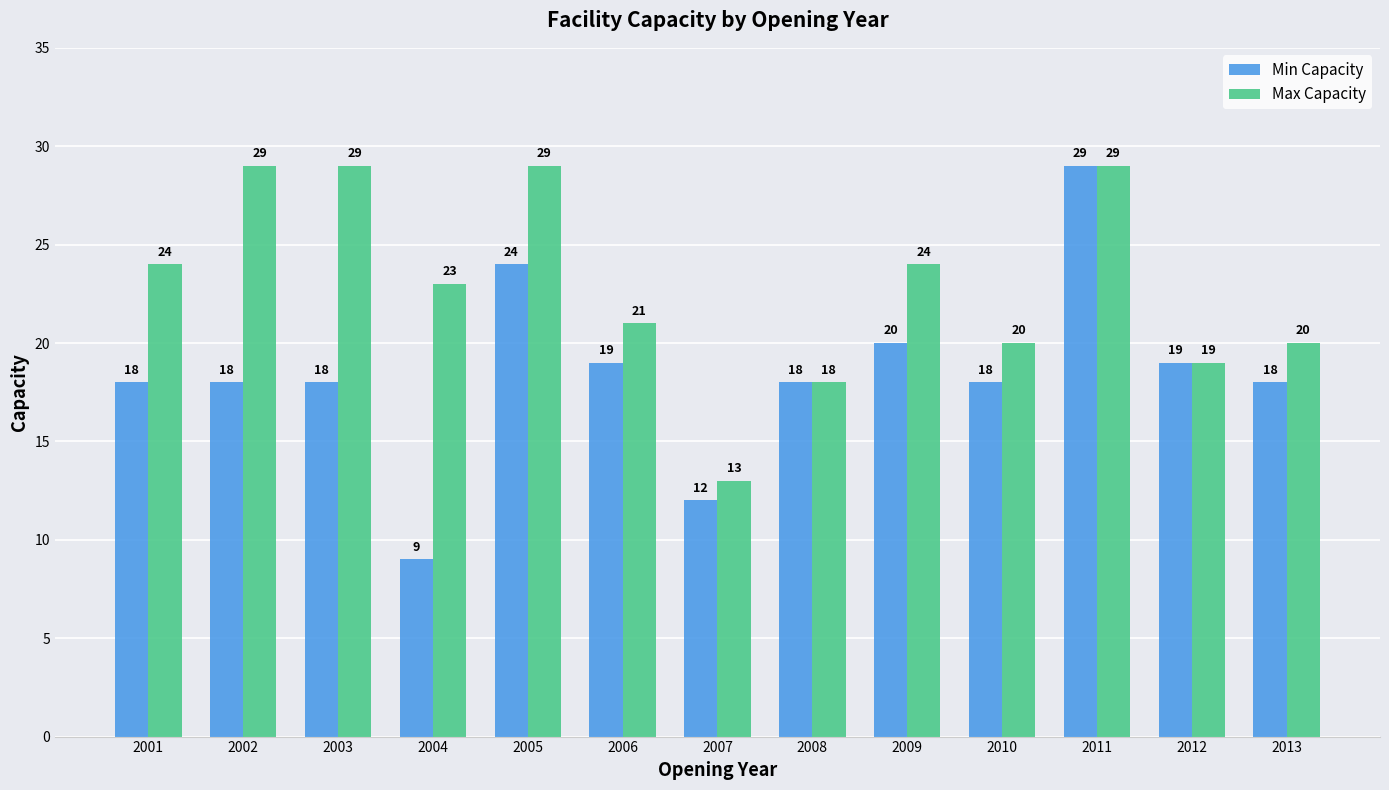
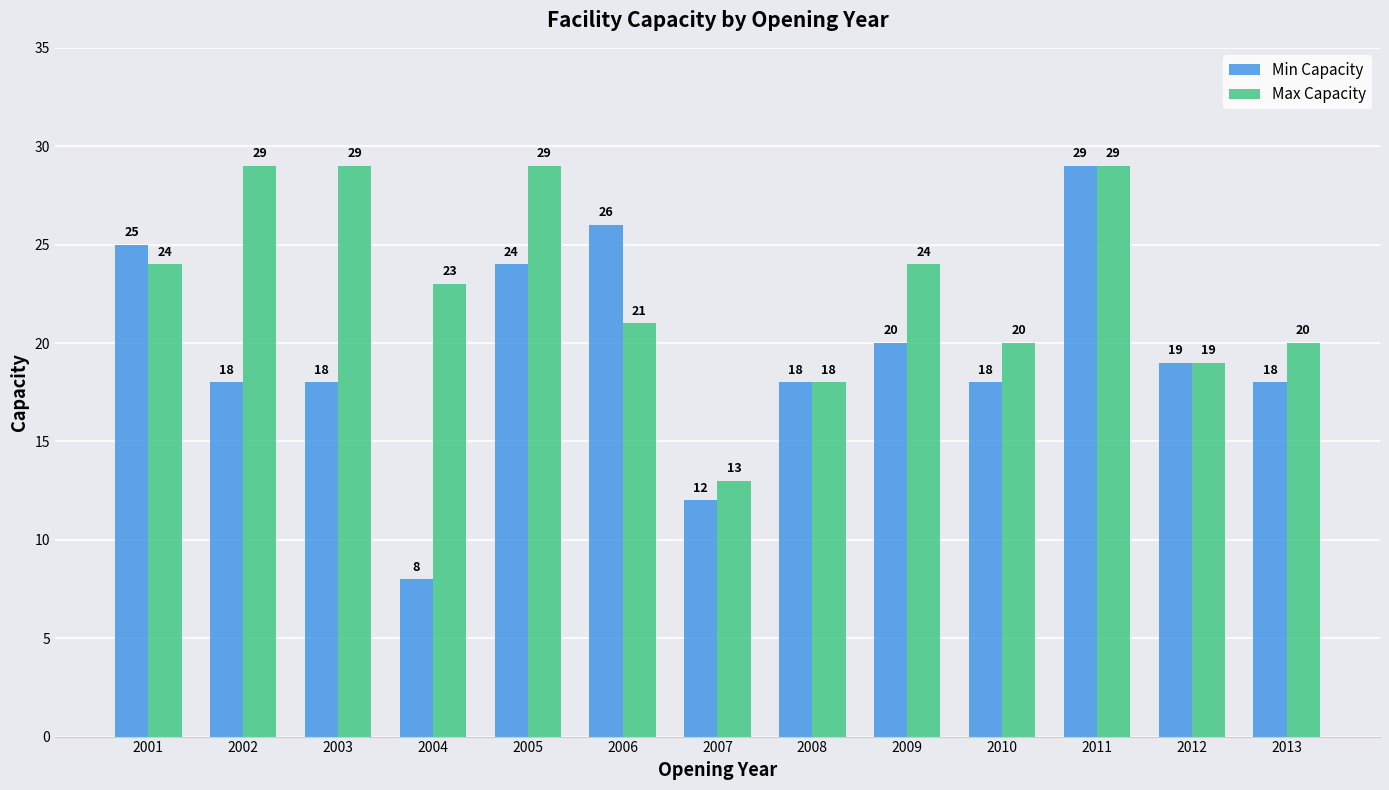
  {
    "Min Capacity": {
-     "2001": 18,
+     "2001": 25,
      "2002": 18,
      "2003": 18,
-     "2004": 9,
+     "2004": 8,
      "2005": 24,
-     "2006": 19,
+     "2006": 26,
      "2007": 12,
      "2008": 18,
      "2009": 20,
      "2010": 18,
      "2011": 29,
      "2012": 19,
      "2013": 18
    },
    "Max Capacity": {
      "2001": 24,
      "2002": 29,
      "2003": 29,
      "2004": 23,
      "2005": 29,
      "2006": 21,
      "2007": 13,
      "2008": 18,
      "2009": 24,
      "2010": 20,
      "2011": 29,
      "2012": 19,
      "2013": 20
    }
  }
